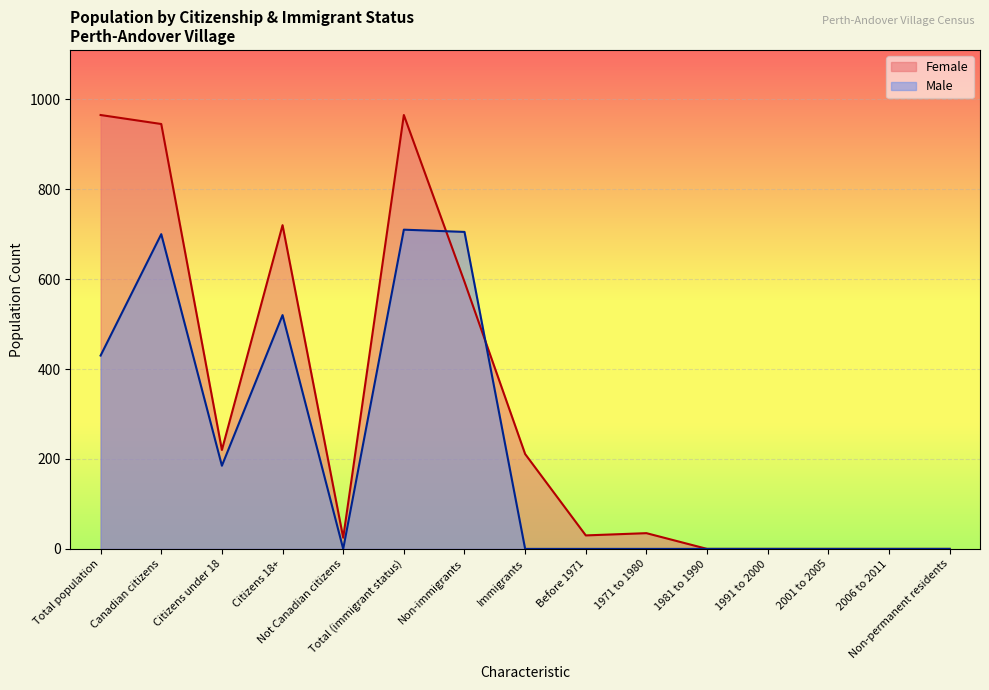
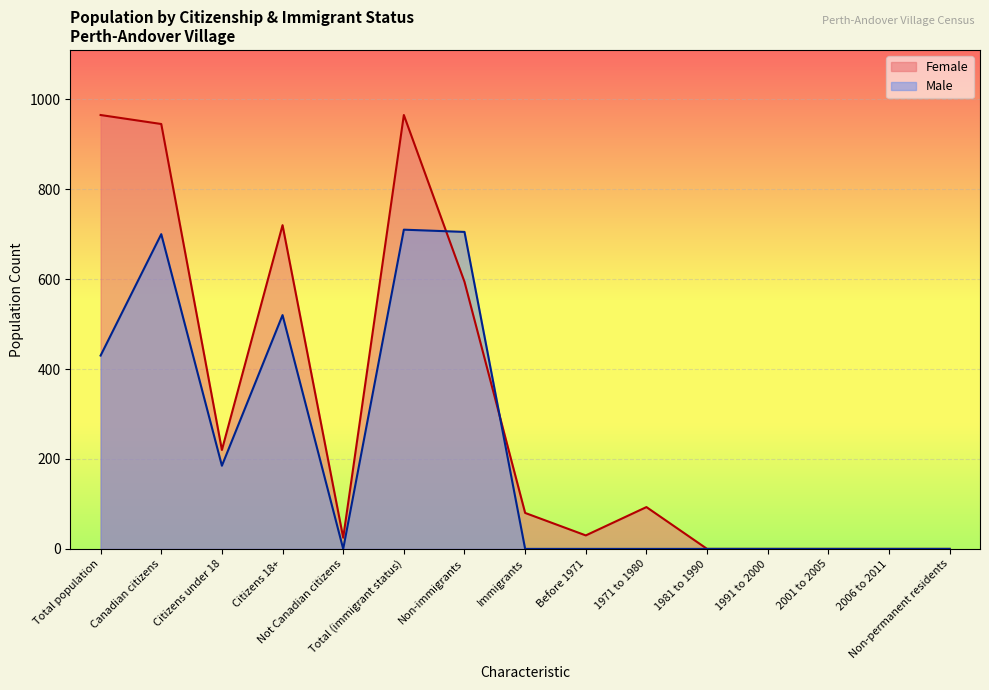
  {
    "Female": {
      "Total population": 970,
      "Canadian citizens": 950,
      "Citizens under 18": 220,
      "Citizens 18+": 720,
      "Not Canadian citizens": 30,
      "Total (immigrant status)": 970,
      "Non-immigrants": 590,
-     "Immigrants": 210,
+     "Immigrants": 80,
      "Before 1971": 30,
-     "1971 to 1980": 40
+     "1971 to 1980": 90
    },
    "Male": {
      "Total population": 430,
      "Canadian citizens": 700,
      "Citizens under 18": 190,
      "Citizens 18+": 520,
      "Not Canadian citizens": 0,
      "Total (immigrant status)": 710,
      "Non-immigrants": 710,
      "Immigrants": 0,
      "Before 1971": 0,
      "1971 to 1980": 0
    }
  }
